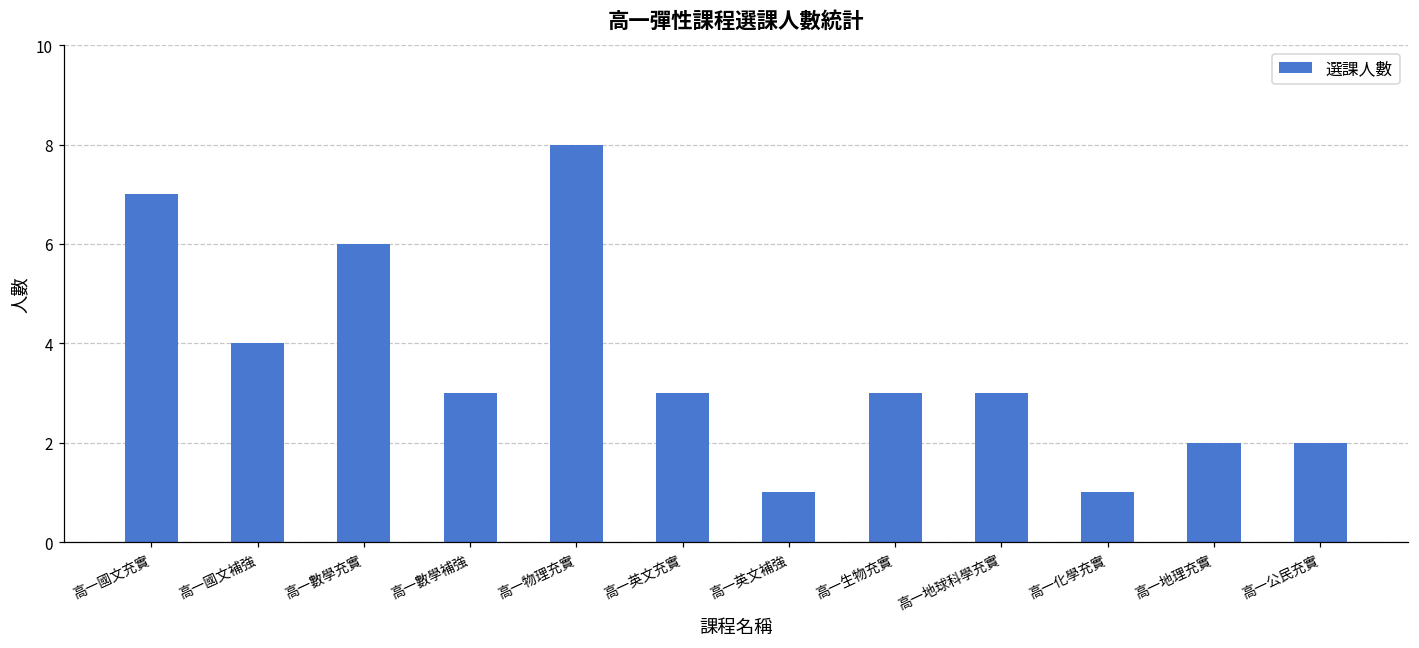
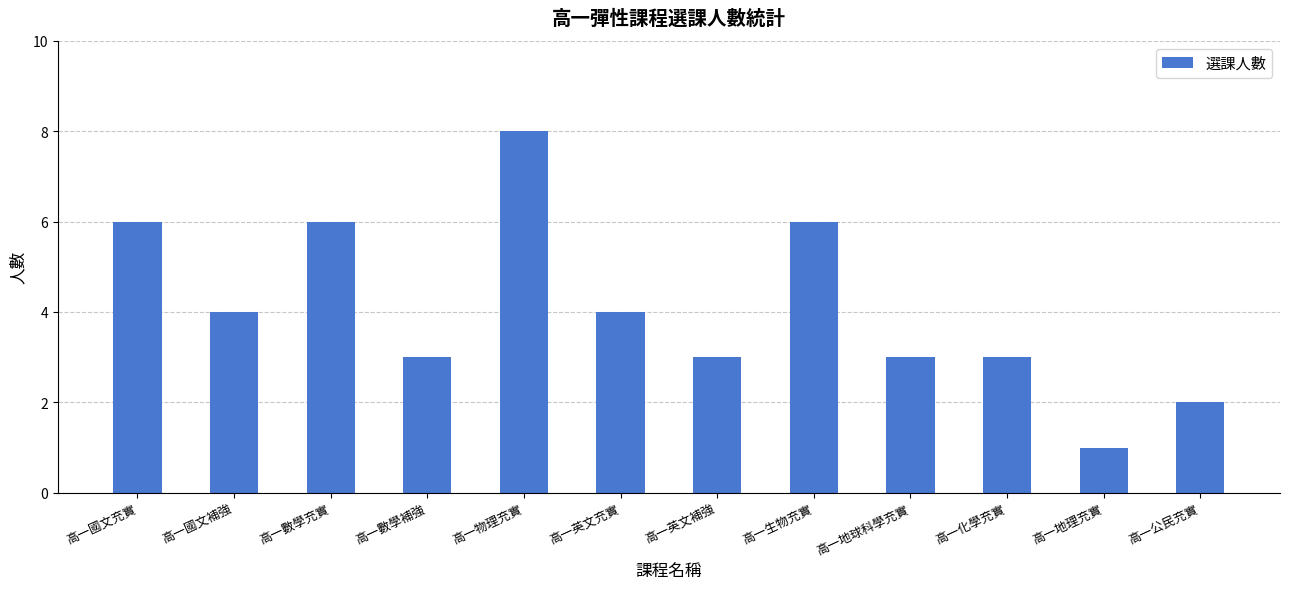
  {
-   "高一國文充實": 7,
+   "高一國文充實": 6,
    "高一國文補強": 4,
    "高一數學充實": 6,
    "高一數學補強": 3,
    "高一物理充實": 8,
-   "高一英文充實": 3,
-   "高一英文補強": 1,
-   "高一生物充實": 3,
+   "高一英文充實": 4,
+   "高一英文補強": 3,
+   "高一生物充實": 6,
    "高一地球科學充實": 3,
-   "高一化學充實": 1,
-   "高一地理充實": 2,
+   "高一化學充實": 3,
+   "高一地理充實": 1,
    "高一公民充實": 2
  }
